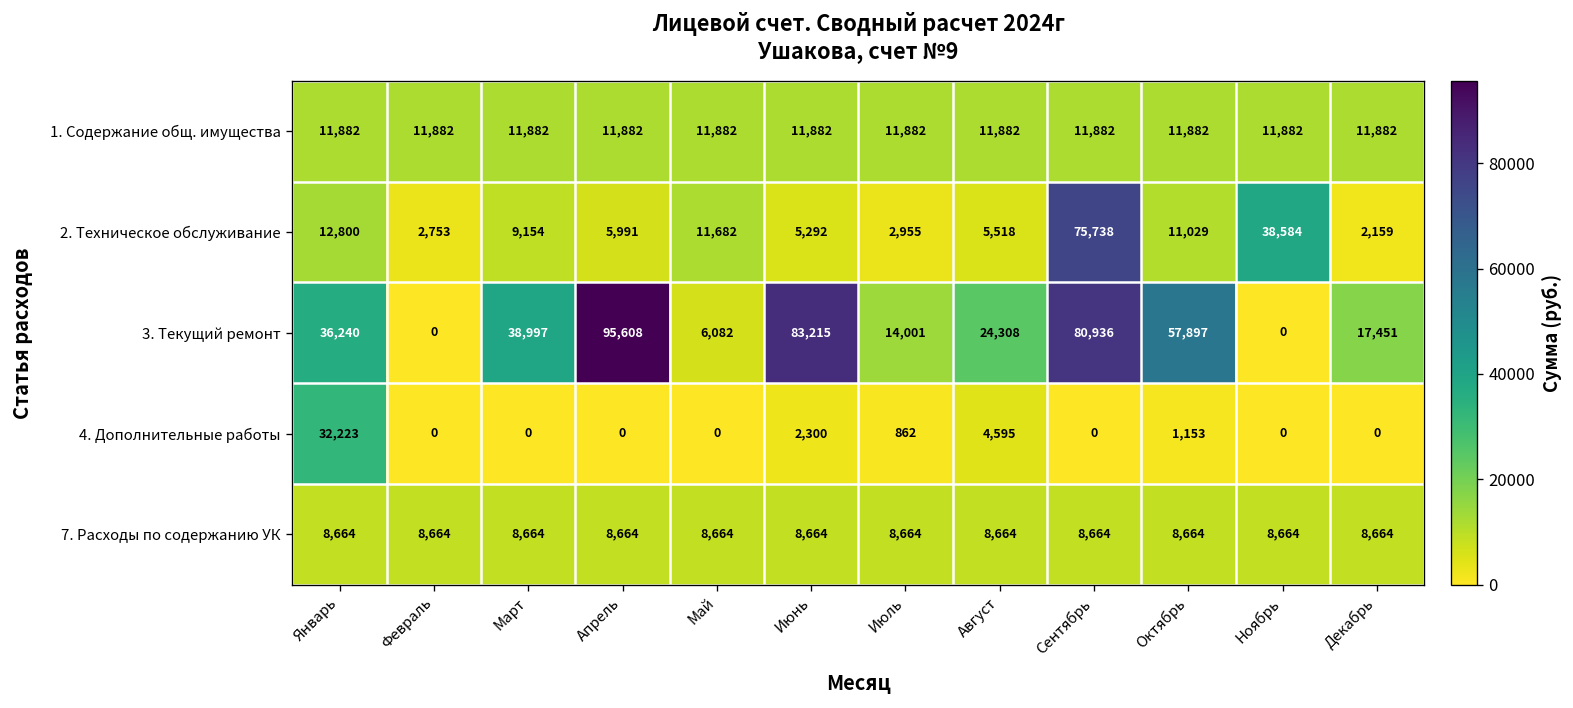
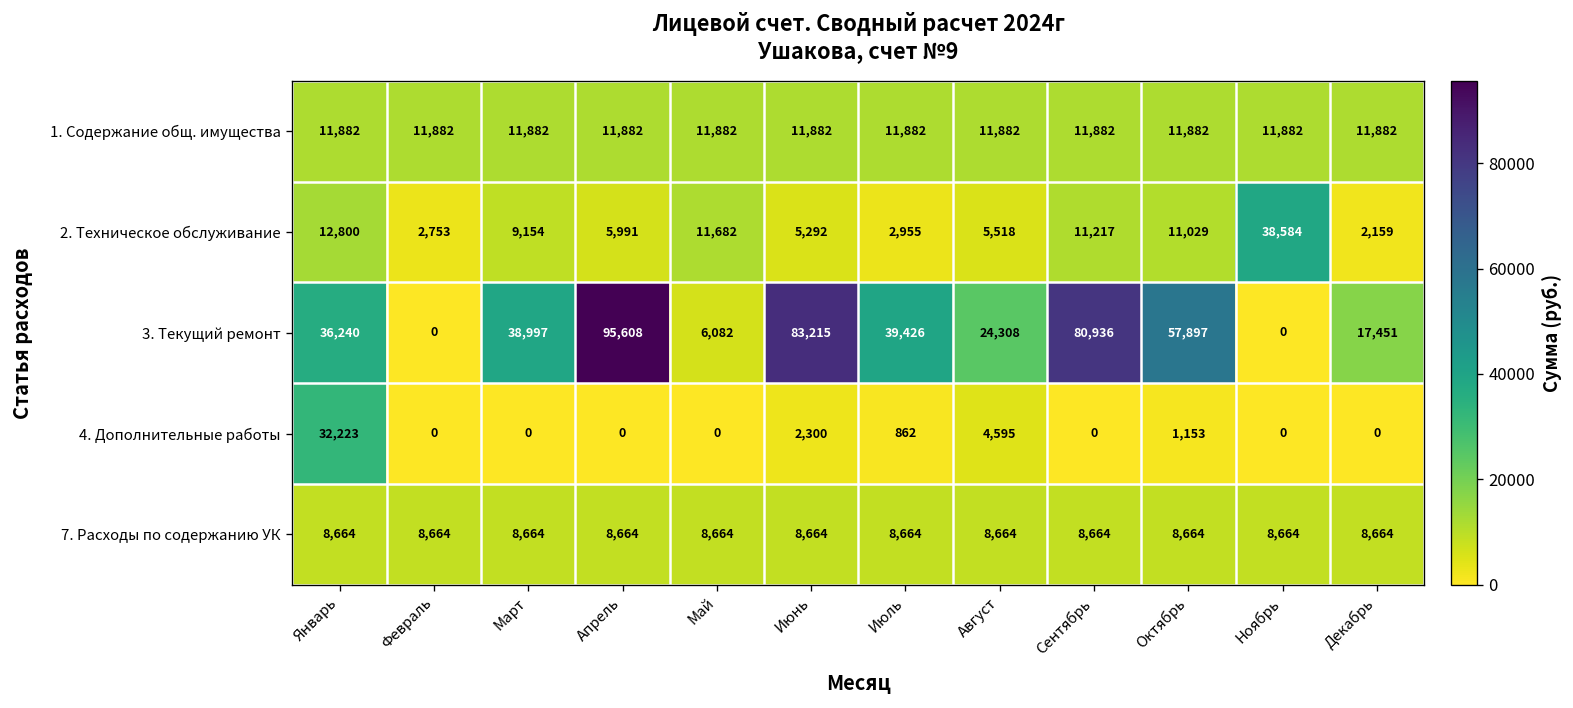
  {
    "1. Содержание общ. имущества": {
      "Январь": "11,882",
      "Февраль": "11,882",
      "Март": "11,882",
      "Апрель": "11,882",
      "Май": "11,882",
      "Июнь": "11,882",
      "Июль": "11,882",
      "Август": "11,882",
      "Сентябрь": "11,882",
      "Октябрь": "11,882",
      "Ноябрь": "11,882",
      "Декабрь": "11,882"
    },
    "2. Техническое обслуживание": {
      "Январь": "12,800",
      "Февраль": "2,753",
      "Март": "9,154",
      "Апрель": "5,991",
      "Май": "11,682",
      "Июнь": "5,292",
      "Июль": "2,955",
      "Август": "5,518",
-     "Сентябрь": "75,738",
+     "Сентябрь": "11,217",
      "Октябрь": "11,029",
      "Ноябрь": "38,584",
      "Декабрь": "2,159"
    },
    "3. Текущий ремонт": {
      "Январь": "36,240",
      "Февраль": "0",
      "Март": "38,997",
      "Апрель": "95,608",
      "Май": "6,082",
      "Июнь": "83,215",
-     "Июль": "14,001",
+     "Июль": "39,426",
      "Август": "24,308",
      "Сентябрь": "80,936",
      "Октябрь": "57,897",
      "Ноябрь": "0",
      "Декабрь": "17,451"
    },
    "4. Дополнительные работы": {
      "Январь": "32,223",
      "Февраль": "0",
      "Март": "0",
      "Апрель": "0",
      "Май": "0",
      "Июнь": "2,300",
      "Июль": "862",
      "Август": "4,595",
      "Сентябрь": "0",
      "Октябрь": "1,153",
      "Ноябрь": "0",
      "Декабрь": "0"
    },
    "7. Расходы по содержанию УК": {
      "Январь": "8,664",
      "Февраль": "8,664",
      "Март": "8,664",
      "Апрель": "8,664",
      "Май": "8,664",
      "Июнь": "8,664",
      "Июль": "8,664",
      "Август": "8,664",
      "Сентябрь": "8,664",
      "Октябрь": "8,664",
      "Ноябрь": "8,664",
      "Декабрь": "8,664"
    }
  }
